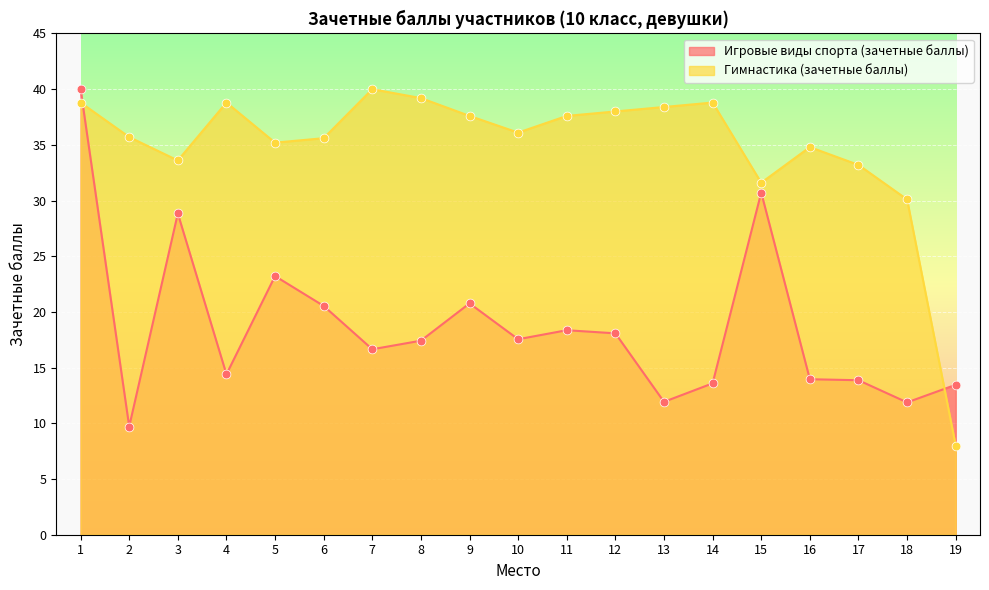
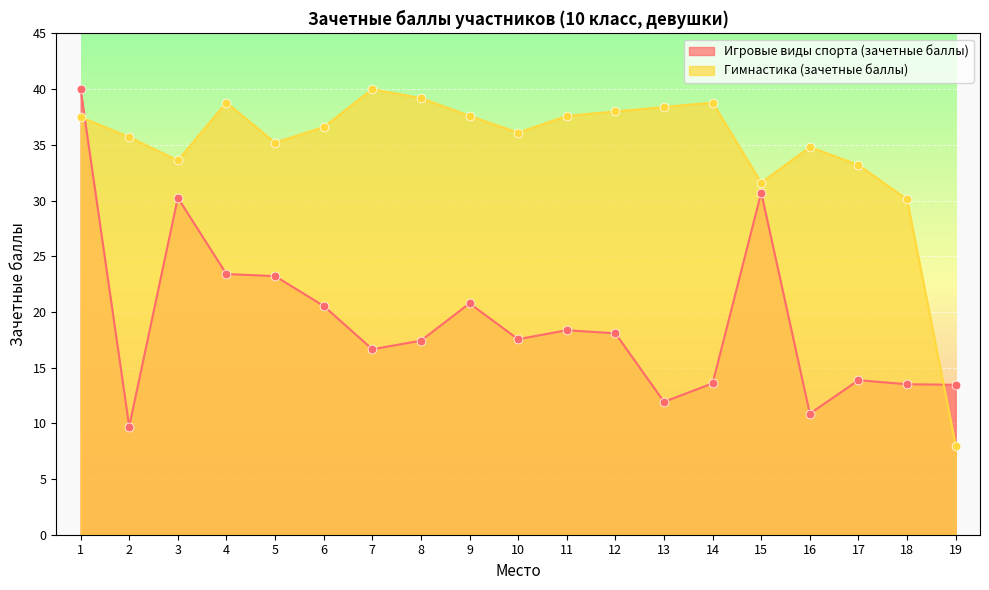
  {
    "Игровые виды спорта (зачетные баллы)": {
      "1": 40.0,
      "2": 9.7,
-     "3": 28.8,
-     "4": 14.4,
+     "3": 30.3,
+     "4": 23.4,
      "5": 23.2,
      "6": 20.5,
      "7": 16.7,
      "8": 17.4,
      "9": 20.8,
      "10": 17.6,
      "11": 18.4,
      "12": 18.1,
      "13": 11.9,
      "14": 13.6,
      "15": 30.7,
-     "16": 14.0,
+     "16": 10.9,
      "17": 13.9,
-     "18": 11.9,
+     "18": 13.5,
      "19": 13.5
    },
    "Гимнастика (зачетные баллы)": {
-     "1": 38.8,
+     "1": 37.5,
      "2": 35.7,
      "3": 33.6,
      "4": 38.8,
      "5": 35.2,
-     "6": 35.6,
+     "6": 36.6,
      "7": 40.0,
      "8": 39.2,
      "9": 37.6,
      "10": 36.1,
      "11": 37.6,
      "12": 38.0,
      "13": 38.4,
      "14": 38.8,
      "15": 31.6,
      "16": 34.8,
      "17": 33.2,
      "18": 30.1,
      "19": 8.0
    }
  }
